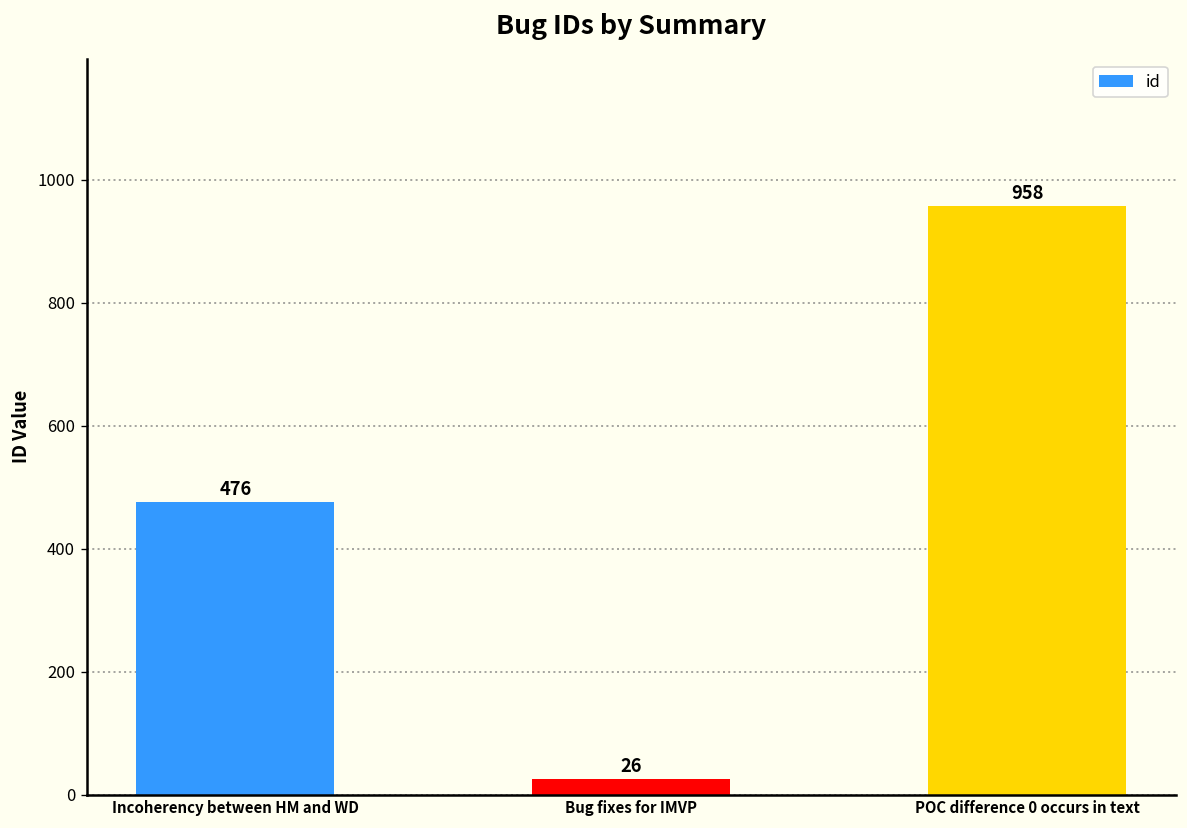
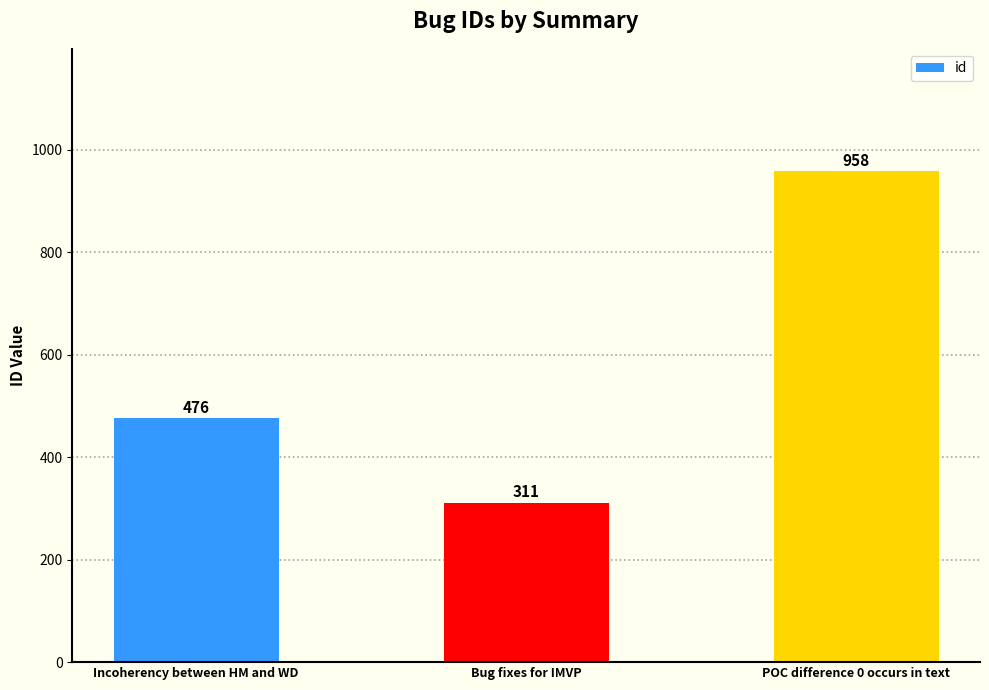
  {
    "Incoherency between HM and WD": 476,
-   "Bug fixes for IMVP": 26,
+   "Bug fixes for IMVP": 311,
    "POC difference 0 occurs in text": 958
  }
